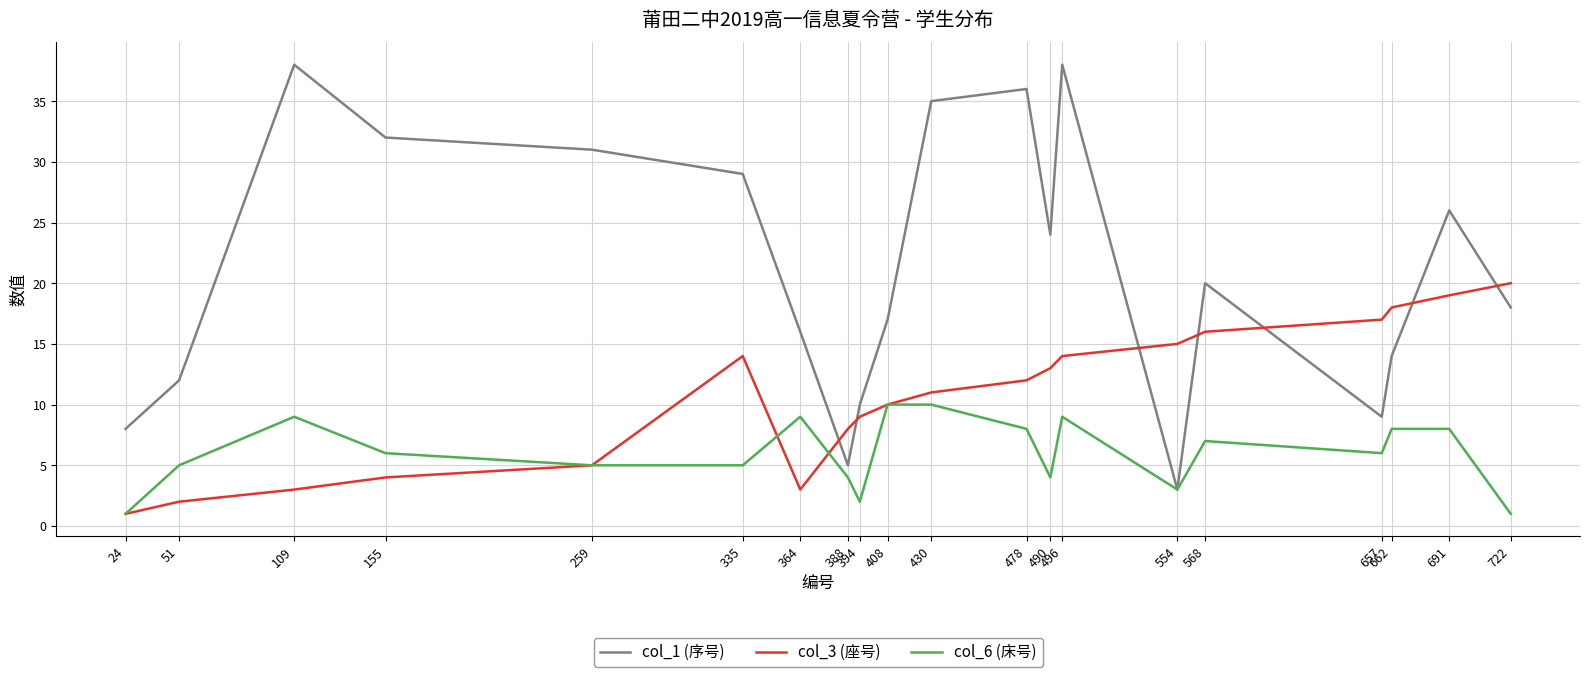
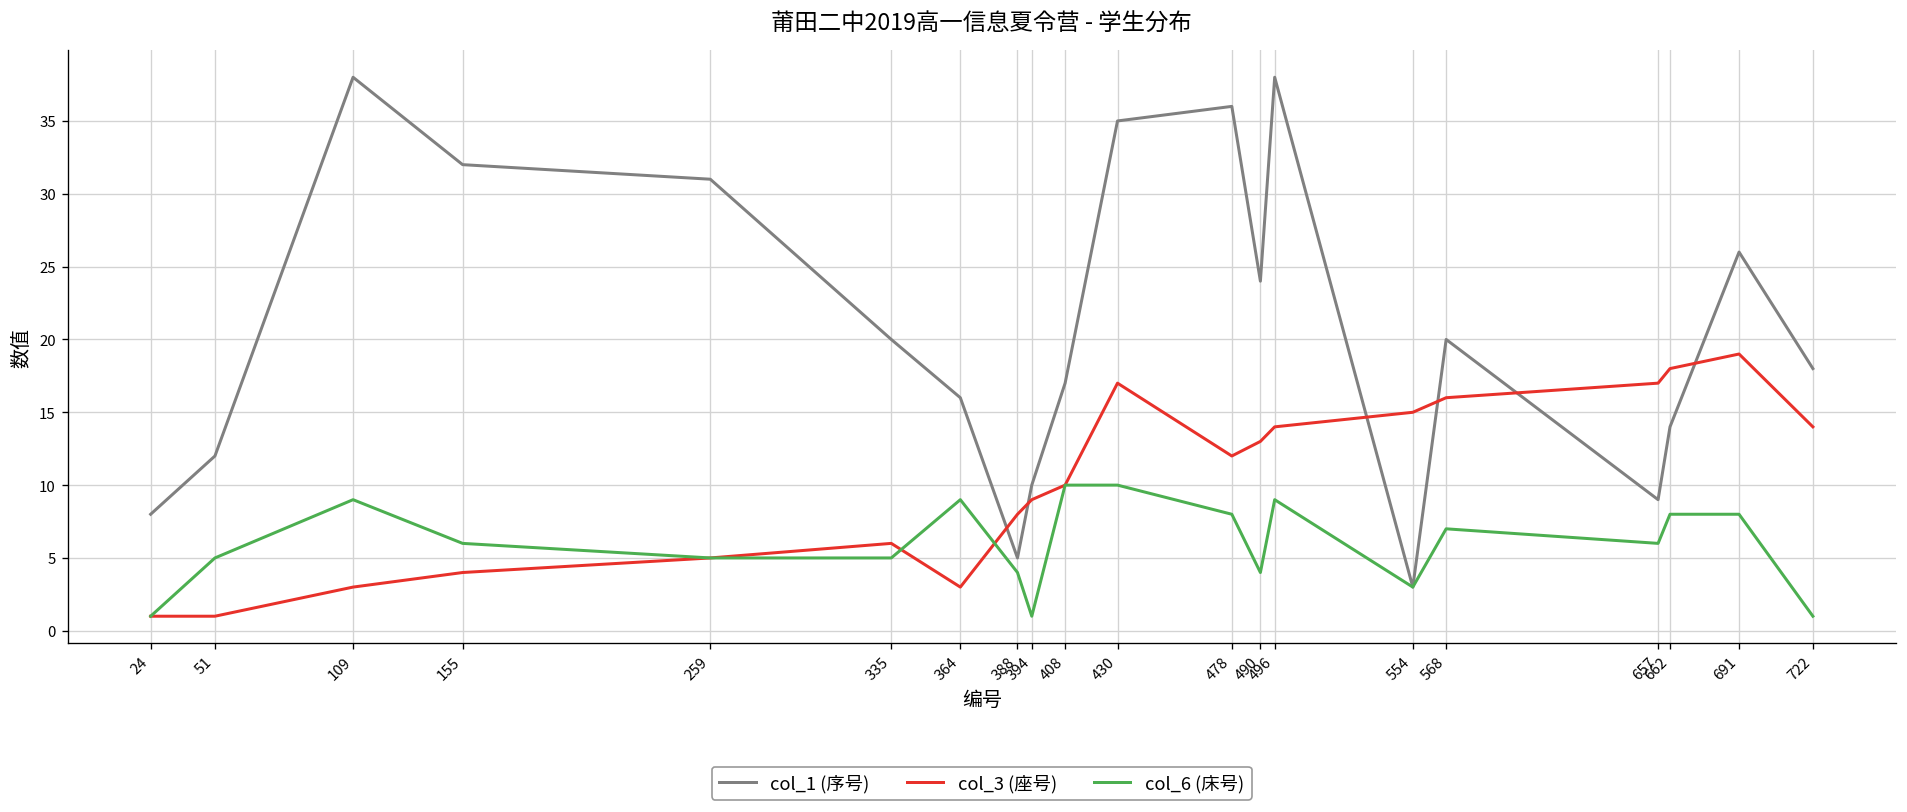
  {
    "col_1 (序号)": {
      "24": 8,
      "51": 12,
      "109": 38,
      "155": 32,
      "259": 31,
-     "335": 29,
+     "335": 20,
      "364": 16,
      "388": 5,
      "394": 10,
      "408": 17,
      "430": 35,
      "478": 36,
      "490": 24,
      "496": 38,
      "568": 20,
      "657": 9,
      "662": 14,
      "691": 26,
      "722": 18
    },
    "col_3 (座号)": {
-     "51": 2,
+     "51": 1,
      "109": 3,
      "155": 4,
-     "335": 14,
+     "335": 6,
      "364": 3,
      "388": 8,
      "394": 9,
-     "430": 11,
+     "430": 17,
      "478": 12,
      "490": 13,
      "496": 14,
      "554": 15,
      "568": 16,
      "657": 17,
      "662": 18,
      "691": 19,
-     "722": 20
+     "722": 14
    },
    "col_6 (床号)": {
      "51": 5,
      "109": 9,
      "155": 6,
      "335": 5,
      "364": 9,
      "388": 4,
-     "394": 2,
+     "394": 1,
      "430": 10,
      "478": 8,
      "490": 4,
      "496": 9,
      "568": 7,
      "657": 6,
      "662": 8,
      "691": 8,
      "722": 1
    }
  }
